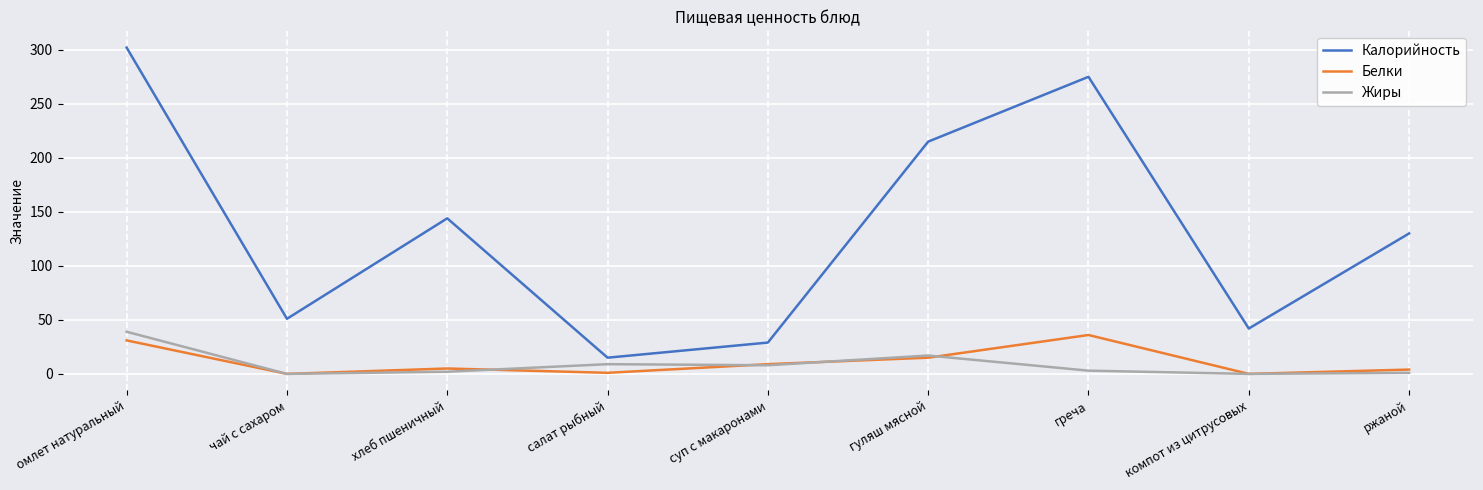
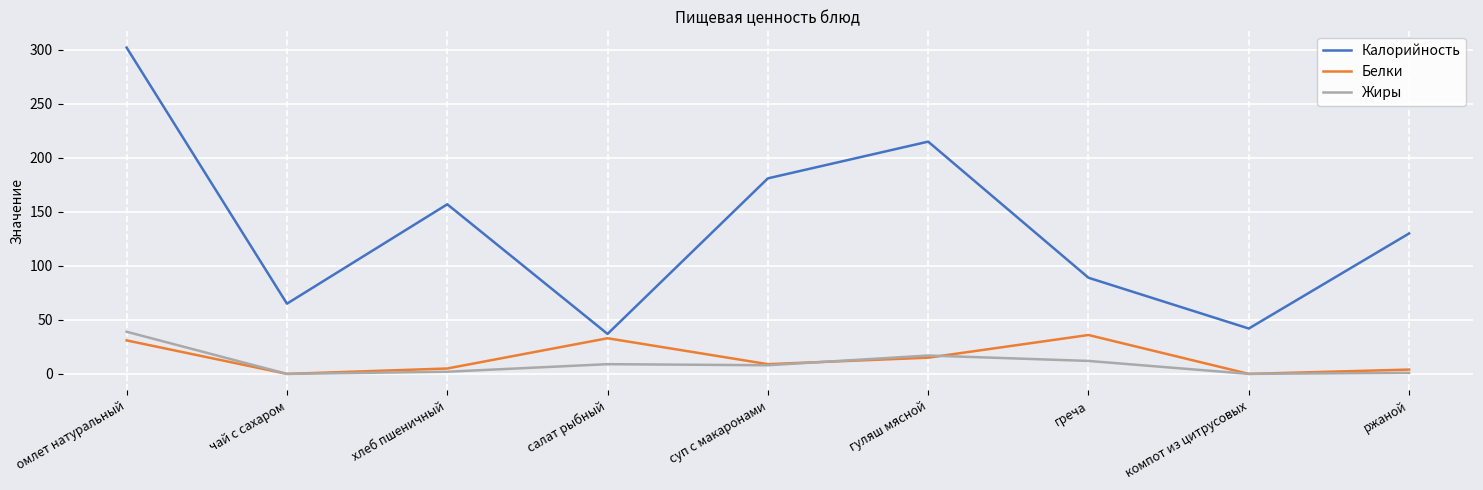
  {
    "Калорийность": {
      "омлет натуральный": 302,
-     "чай с сахаром": 51,
-     "хлеб пшеничный": 144,
-     "салат рыбный": 15,
-     "суп с макаронами": 29,
+     "чай с сахаром": 65,
+     "хлеб пшеничный": 157,
+     "салат рыбный": 37,
+     "суп с макаронами": 181,
      "гуляш мясной": 215,
-     "греча": 275,
+     "греча": 89,
      "компот из цитрусовых": 42,
      "ржаной": 130
    },
    "Белки": {
      "омлет натуральный": 31,
      "хлеб пшеничный": 5,
-     "салат рыбный": 1,
+     "салат рыбный": 33,
      "греча": 36,
      "ржаной": 4
    },
    "Жиры": {
      "омлет натуральный": 39,
      "хлеб пшеничный": 2,
      "салат рыбный": 9,
-     "греча": 3,
+     "греча": 12,
      "ржаной": 1
    }
  }
